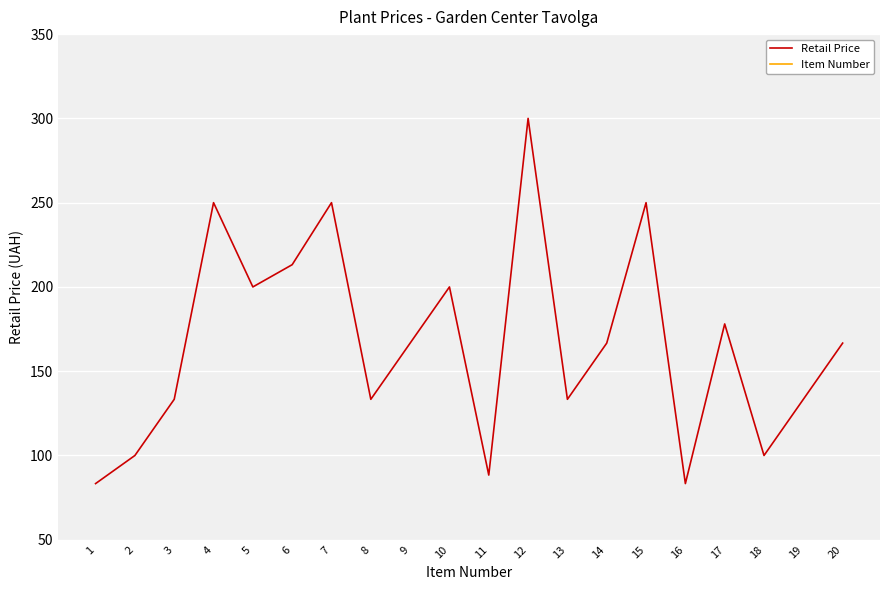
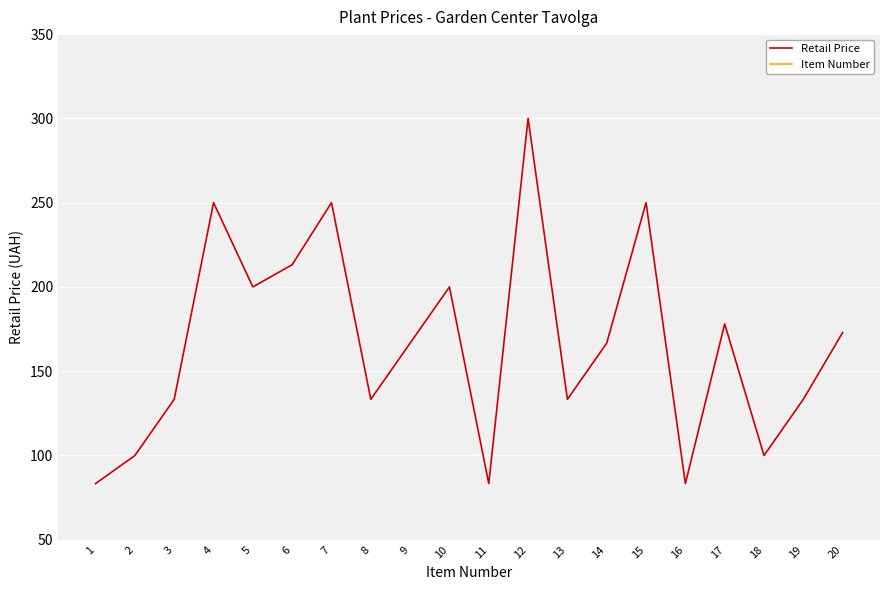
  {
    "Retail Price": {
      "1": 83,
      "2": 100,
      "3": 133,
      "4": 250,
      "5": 200,
      "6": 213,
      "7": 250,
      "8": 133,
      "9": 167,
      "10": 200,
-     "11": 88,
+     "11": 83,
      "12": 300,
      "13": 133,
      "14": 167,
      "15": 250,
      "16": 83,
      "17": 178,
      "18": 100,
      "19": 133,
-     "20": 167
+     "20": 173
    }
  }
